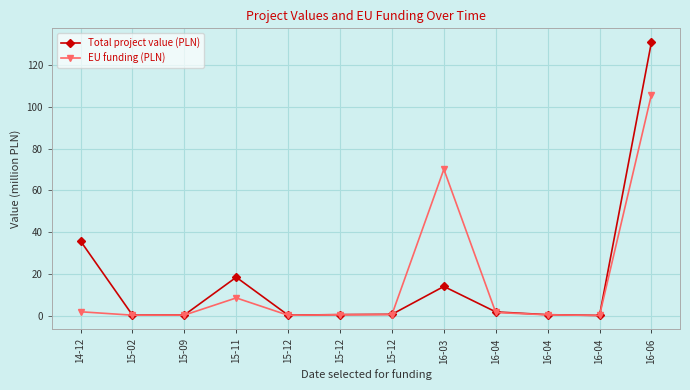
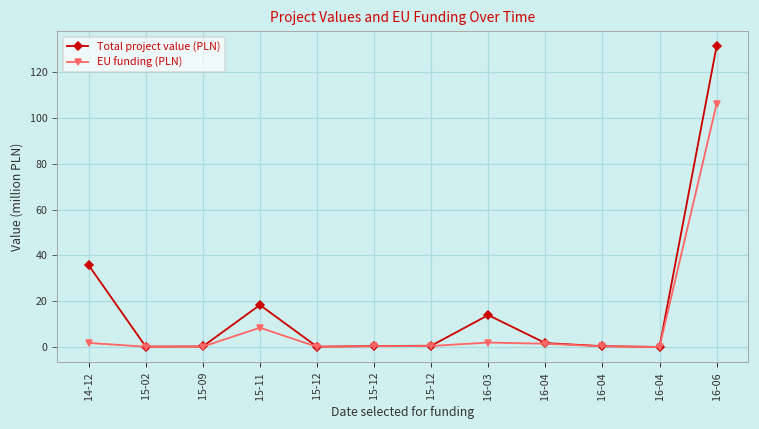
  {
    "Total project value (PLN)": {
      "14-12": 36,
      "15-11": 18,
      "16-03": 14,
      "16-06": 131
    },
    "EU funding (PLN)": {
      "14-12": 2,
      "15-11": 8,
-     "16-03": 70,
+     "16-03": 2,
      "16-06": 106
    }
  }
